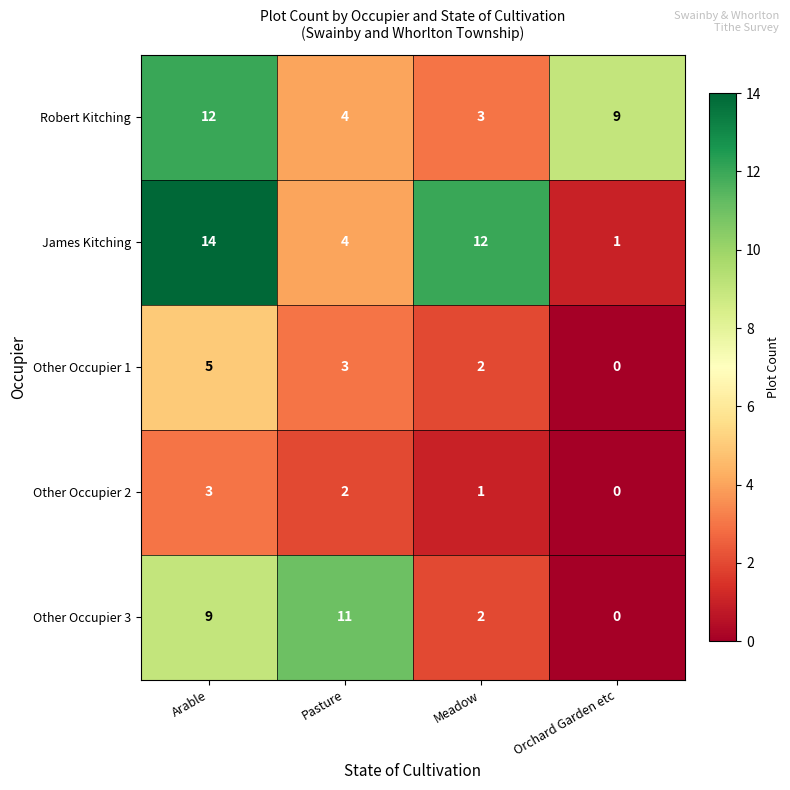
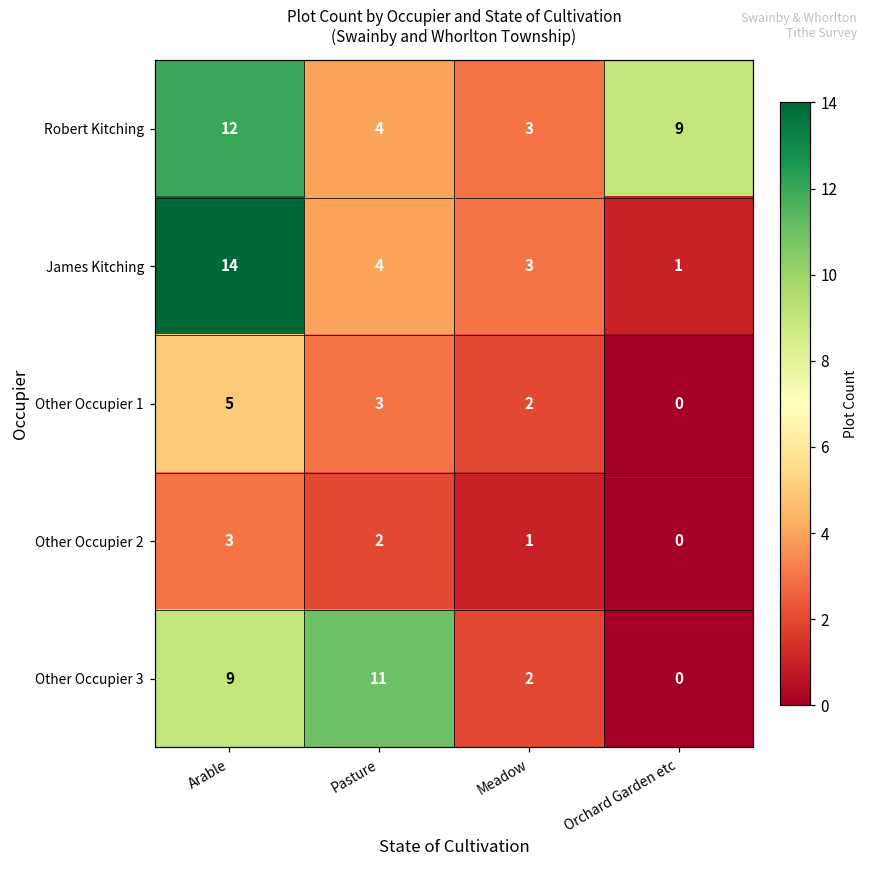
  {
    "Robert Kitching": {
      "Arable": 12,
      "Pasture": 4,
      "Meadow": 3,
      "Orchard Garden etc": 9
    },
    "James Kitching": {
      "Arable": 14,
      "Pasture": 4,
-     "Meadow": 12,
+     "Meadow": 3,
      "Orchard Garden etc": 1
    },
    "Other Occupier 1": {
      "Arable": 5,
      "Pasture": 3,
      "Meadow": 2,
      "Orchard Garden etc": 0
    },
    "Other Occupier 2": {
      "Arable": 3,
      "Pasture": 2,
      "Meadow": 1,
      "Orchard Garden etc": 0
    },
    "Other Occupier 3": {
      "Arable": 9,
      "Pasture": 11,
      "Meadow": 2,
      "Orchard Garden etc": 0
    }
  }
